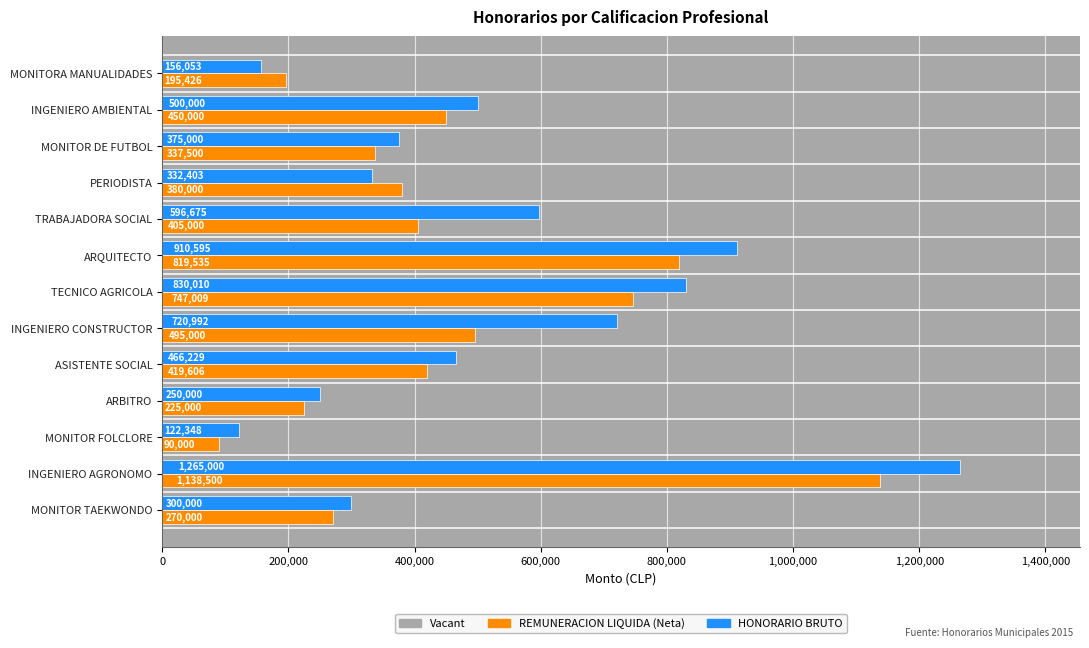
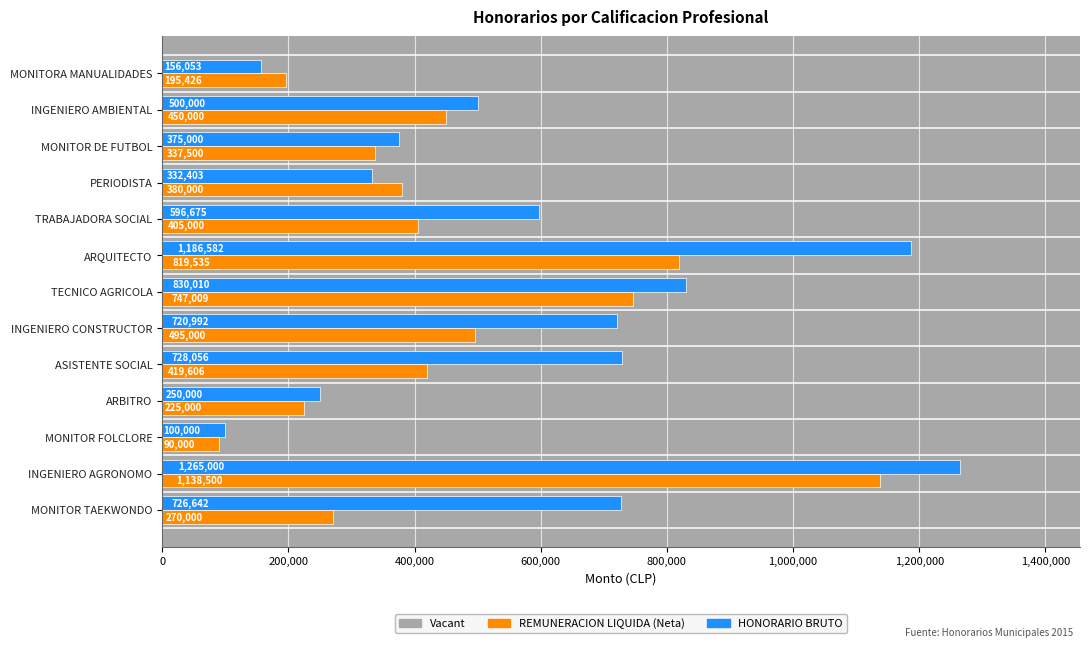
  {
    "HONORARIO BRUTO": {
      "MONITORA MANUALIDADES": "156,053",
      "INGENIERO AMBIENTAL": "500,000",
      "MONITOR DE FUTBOL": "375,000",
      "PERIODISTA": "332,403",
      "TRABAJADORA SOCIAL": "596,675",
-     "ARQUITECTO": "910,595",
+     "ARQUITECTO": "1,186,582",
      "TECNICO AGRICOLA": "830,010",
      "INGENIERO CONSTRUCTOR": "720,992",
-     "ASISTENTE SOCIAL": "466,229",
+     "ASISTENTE SOCIAL": "728,056",
      "ARBITRO": "250,000",
-     "MONITOR FOLCLORE": "122,348",
+     "MONITOR FOLCLORE": "100,000",
      "INGENIERO AGRONOMO": "1,265,000",
-     "MONITOR TAEKWONDO": "300,000"
+     "MONITOR TAEKWONDO": "726,642"
    }
  }
